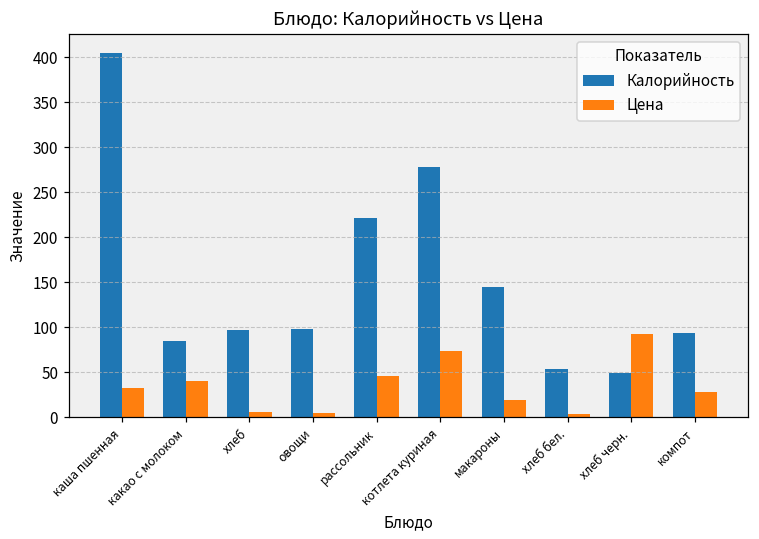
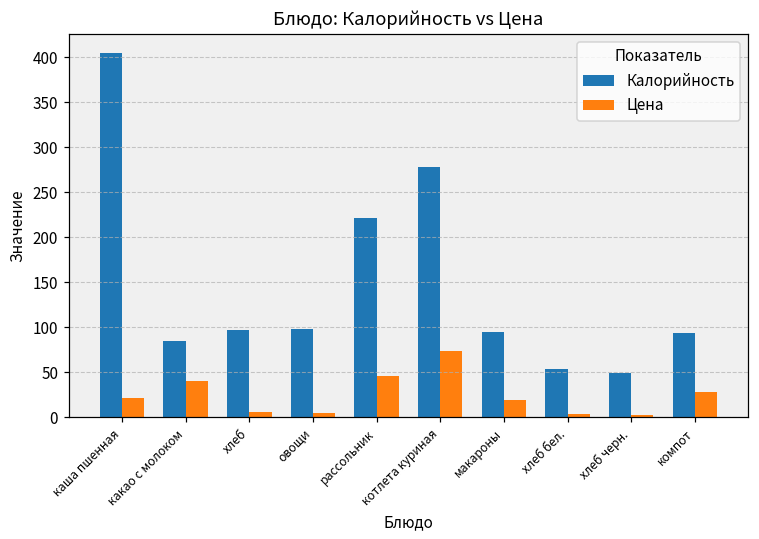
  {
    "Калорийность": {
      "каша пшенная": 410,
      "какао с молоком": 90,
      "хлеб": 100,
      "овощи": 100,
      "рассольник": 220,
      "котлета куриная": 280,
-     "макароны": 150,
+     "макароны": 100,
      "хлеб бел.": 50,
      "хлеб черн.": 50,
      "компот": 90
    },
    "Цена": {
-     "каша пшенная": 30,
+     "каша пшенная": 20,
      "какао с молоком": 40,
      "хлеб": 10,
      "овощи": 10,
      "рассольник": 50,
      "котлета куриная": 70,
      "макароны": 20,
      "хлеб бел.": 0,
-     "хлеб черн.": 90,
+     "хлеб черн.": 0,
      "компот": 30
    }
  }
